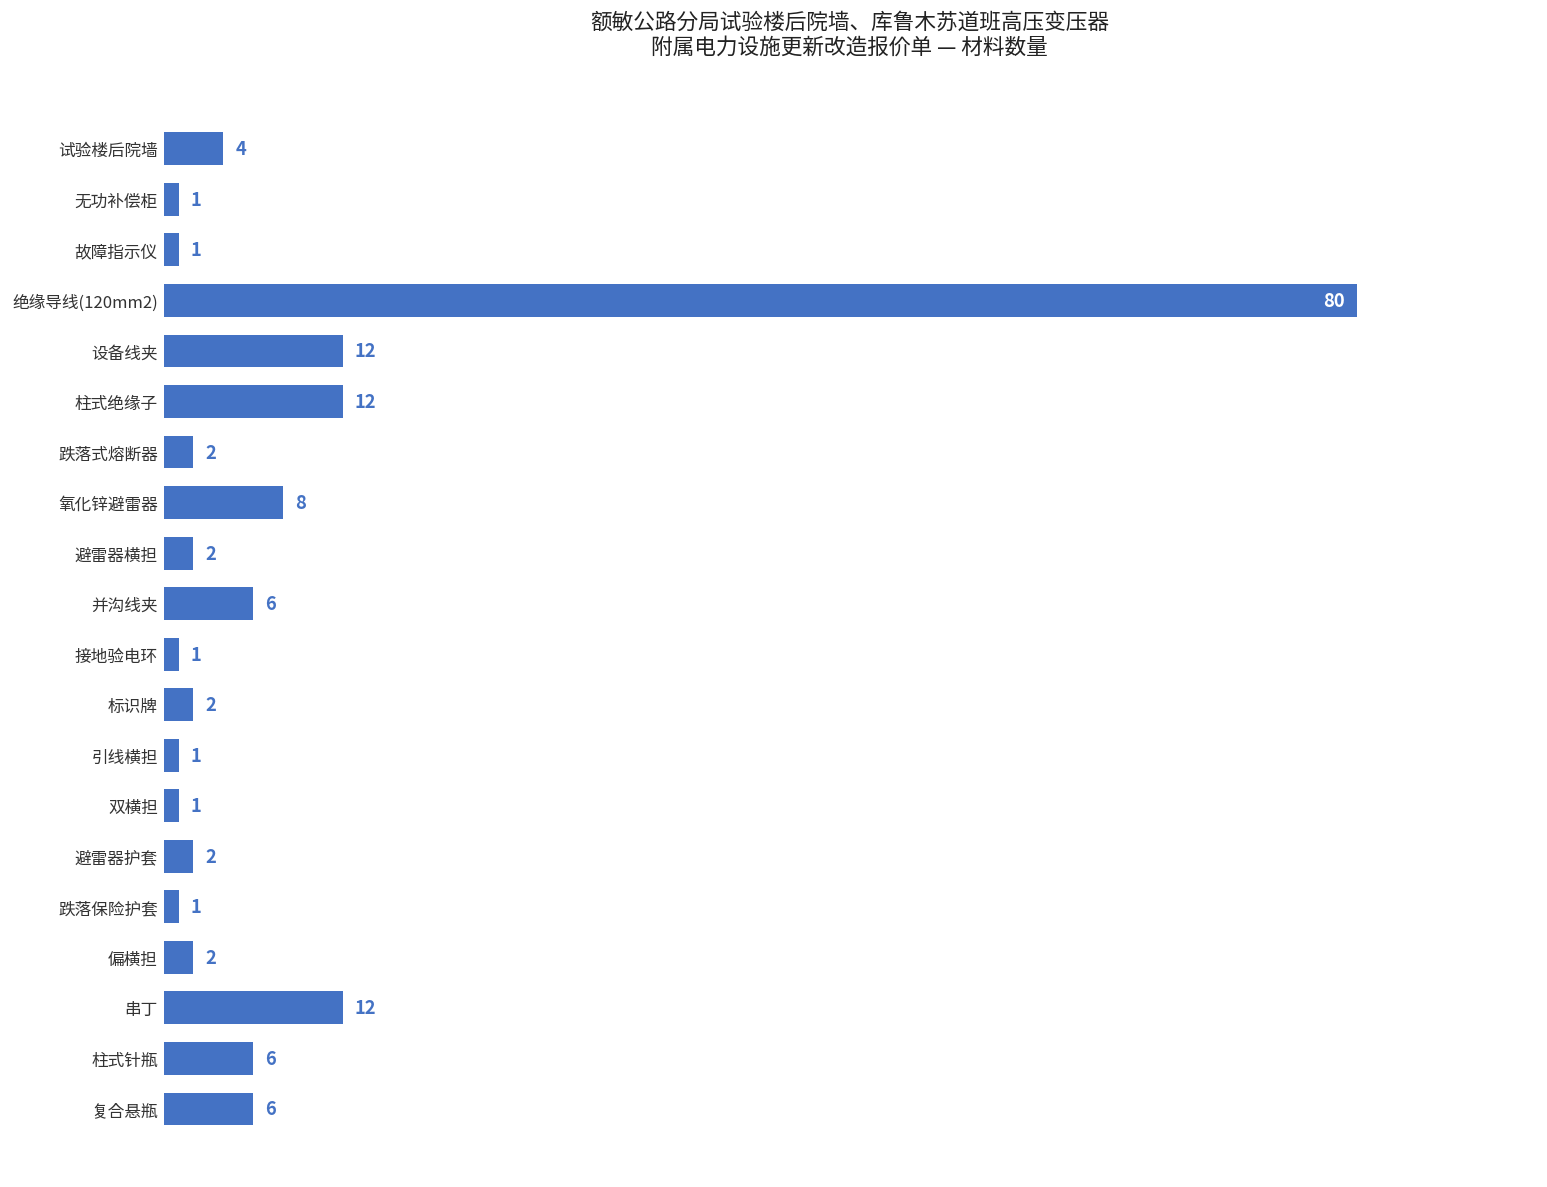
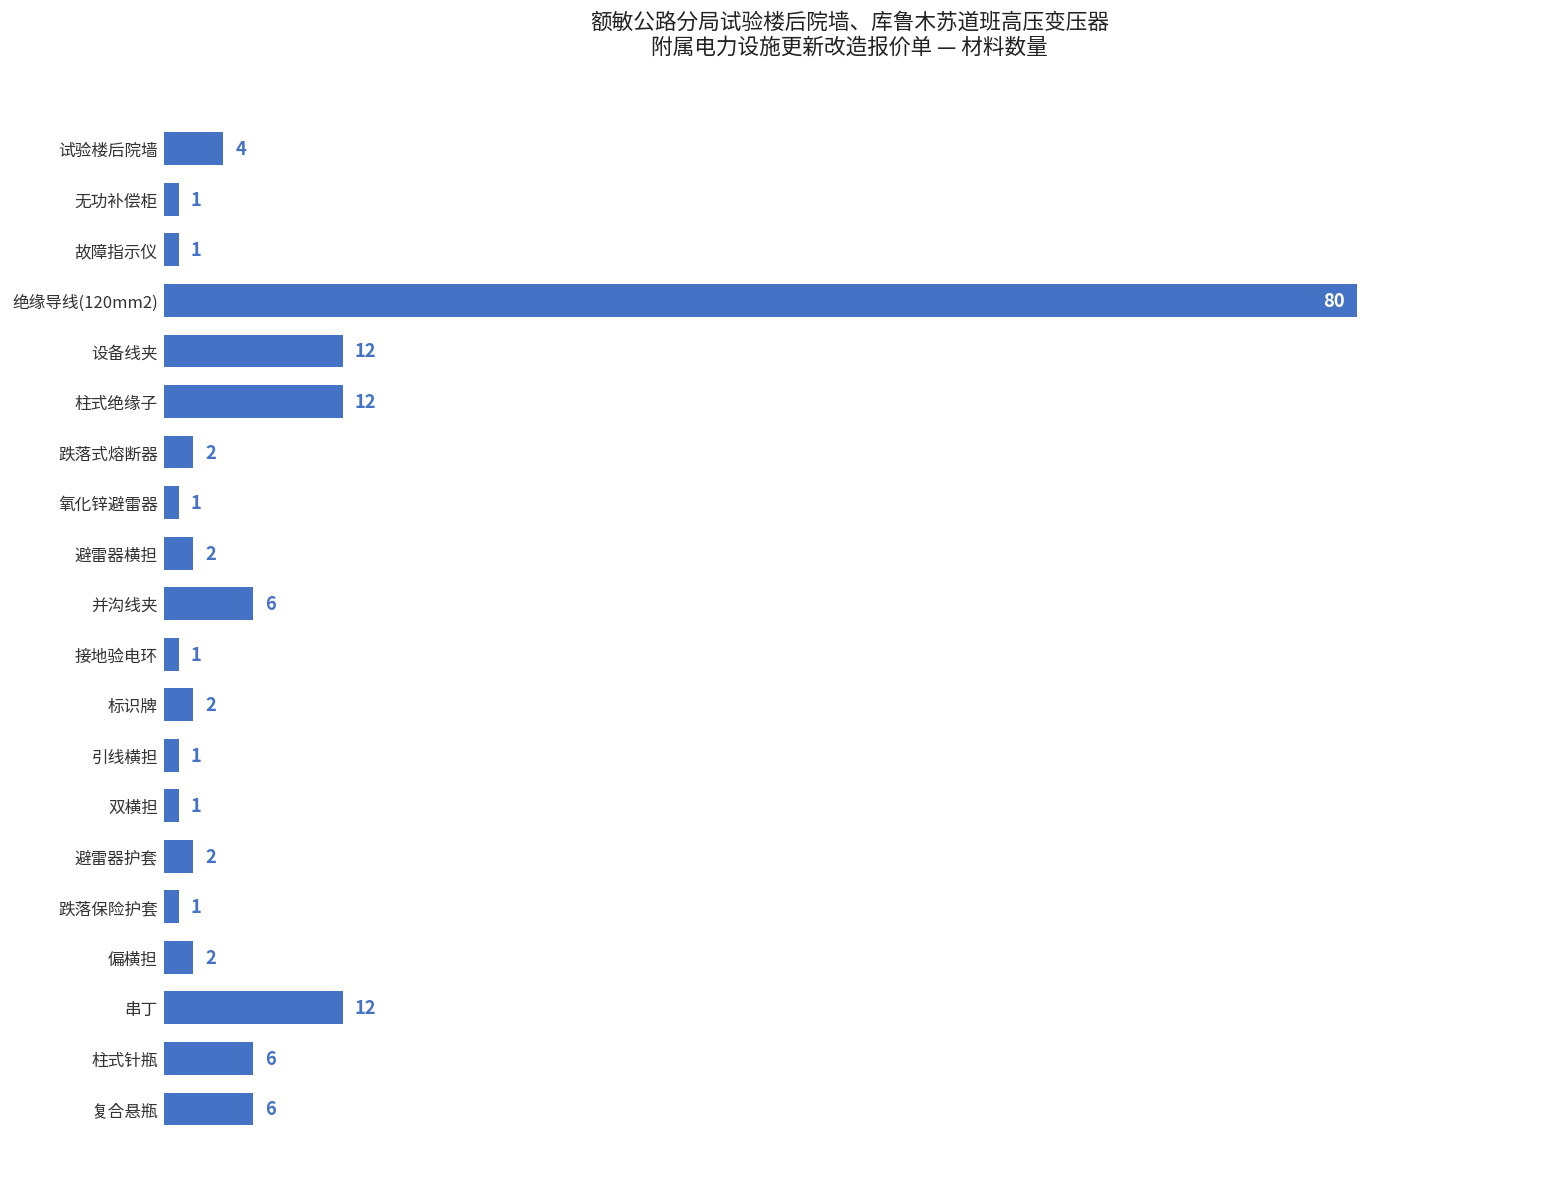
  {
    "试验楼后院墙": 4,
    "无功补偿柜": 1,
    "故障指示仪": 1,
    "绝缘导线(120mm2)": 80,
    "设备线夹": 12,
    "柱式绝缘子": 12,
    "跌落式熔断器": 2,
-   "氧化锌避雷器": 8,
+   "氧化锌避雷器": 1,
    "避雷器横担": 2,
    "并沟线夹": 6,
    "接地验电环": 1,
    "标识牌": 2,
    "引线横担": 1,
    "双横担": 1,
    "避雷器护套": 2,
    "跌落保险护套": 1,
    "偏横担": 2,
    "串丁": 12,
    "柱式针瓶": 6,
    "复合悬瓶": 6
  }
